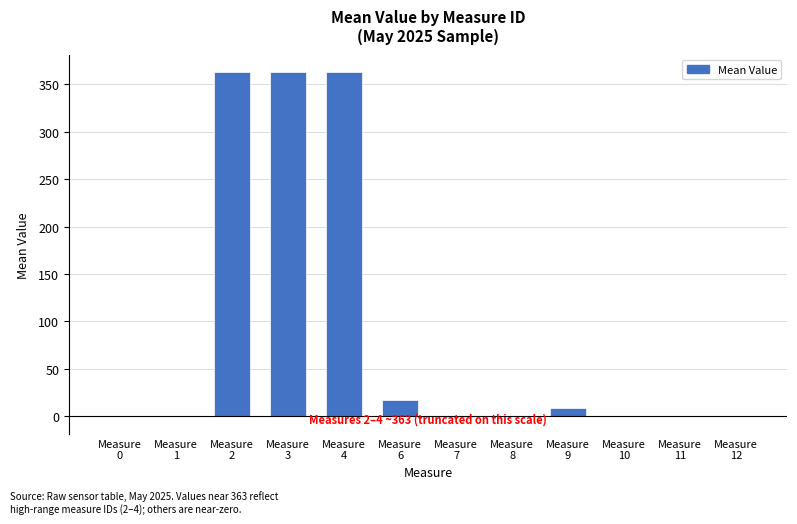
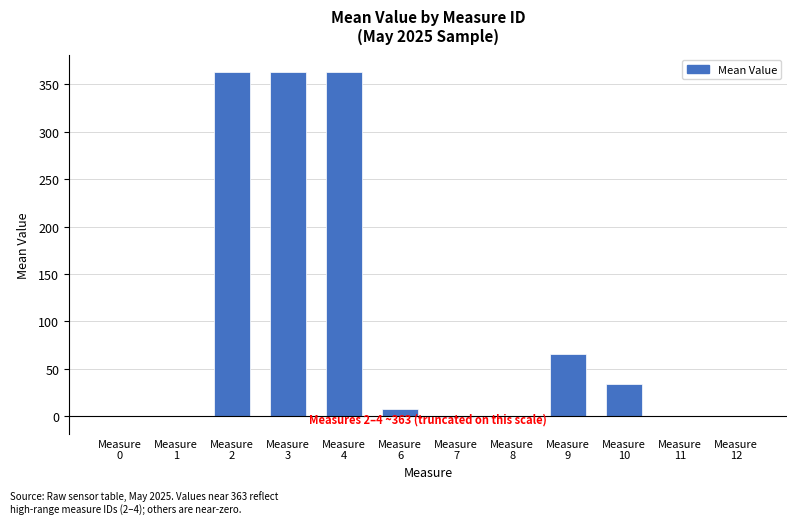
  {
    "Measure 2": 360,
    "Measure 3": 360,
    "Measure 4": 360,
-   "Measure 6": 20,
-   "Measure 9": 10,
-   "Measure 10": 0
+   "Measure 6": 10,
+   "Measure 9": 70,
+   "Measure 10": 30
  }
